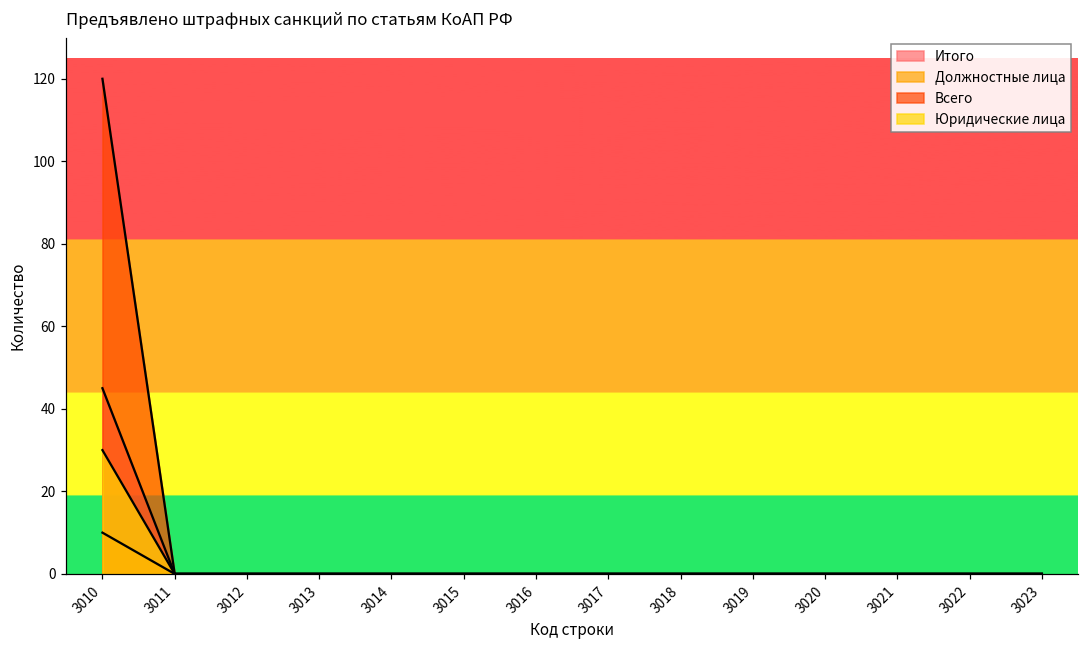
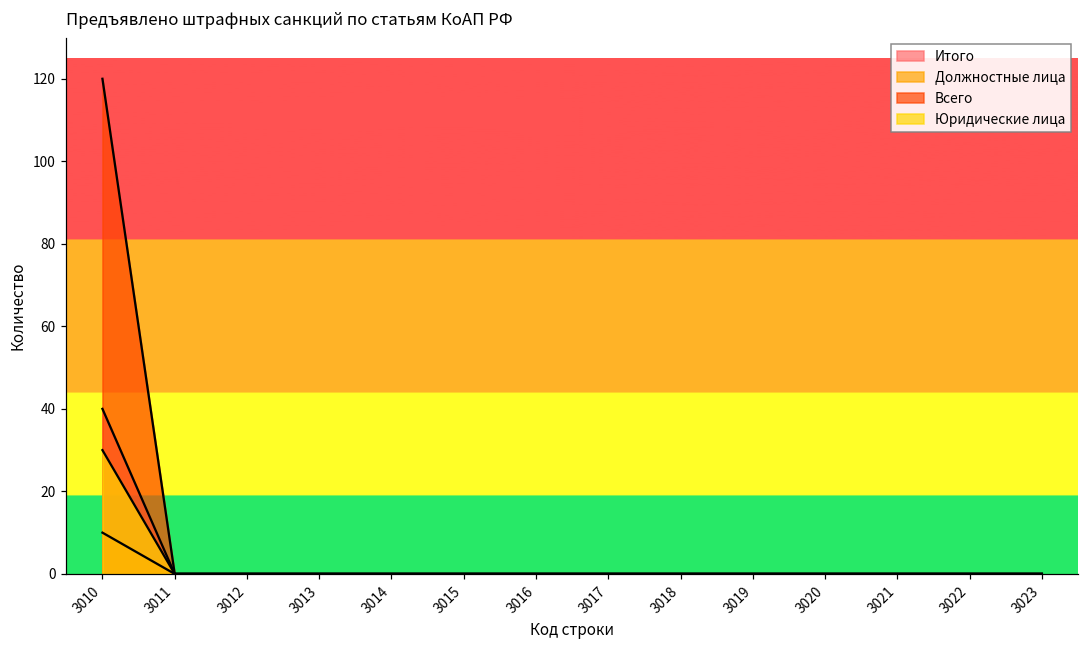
  {
    "Итого": {
-     "3010": 45
+     "3010": 40
    },
    "Всего": {
      "3010": 120
    }
  }
